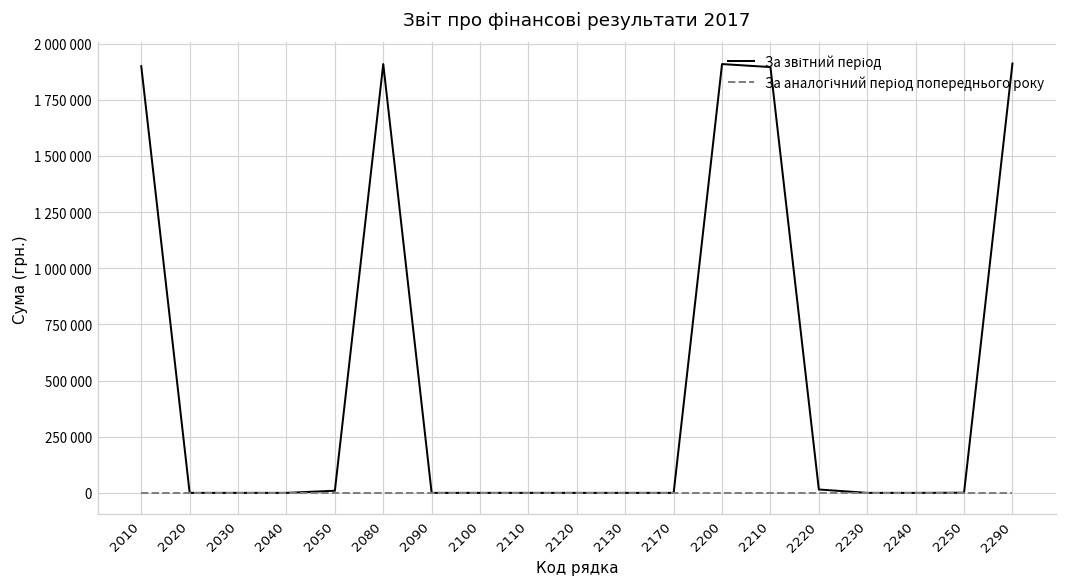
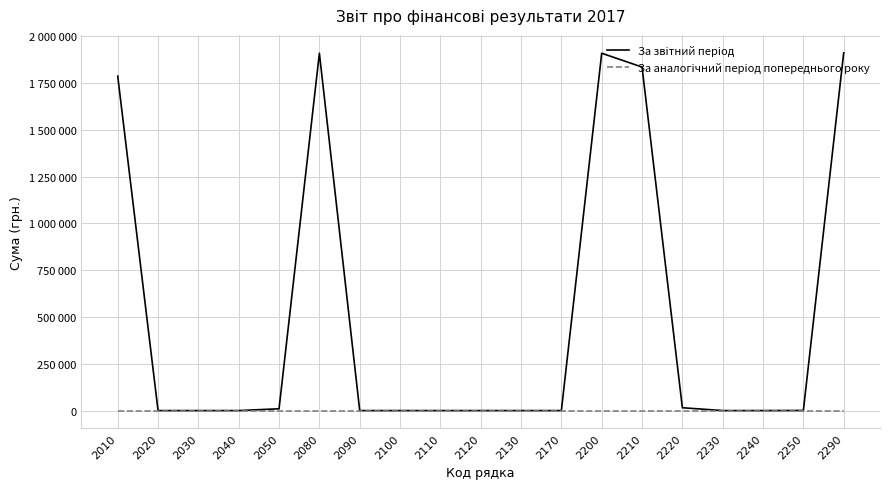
  {
    "За звітний період": {
-     "2010": 1900000,
+     "2010": 1790000,
      "2080": 1910000,
      "2200": 1910000,
-     "2210": 1900000,
+     "2210": 1830000,
      "2220": 20000,
      "2290": 1910000
    },
    "За аналогічний період попереднього року": {
      "2010": 0,
      "2080": 0,
      "2200": 0,
      "2210": 0,
      "2220": 0,
      "2290": 0
    }
  }
